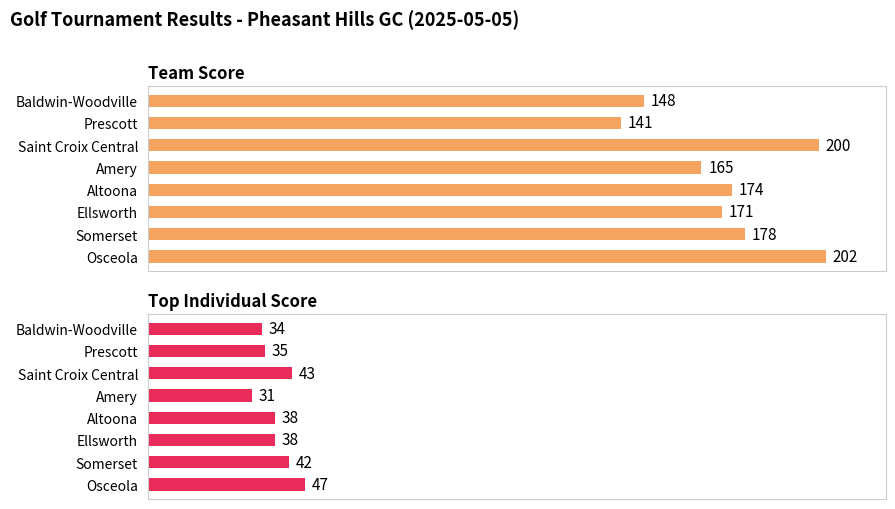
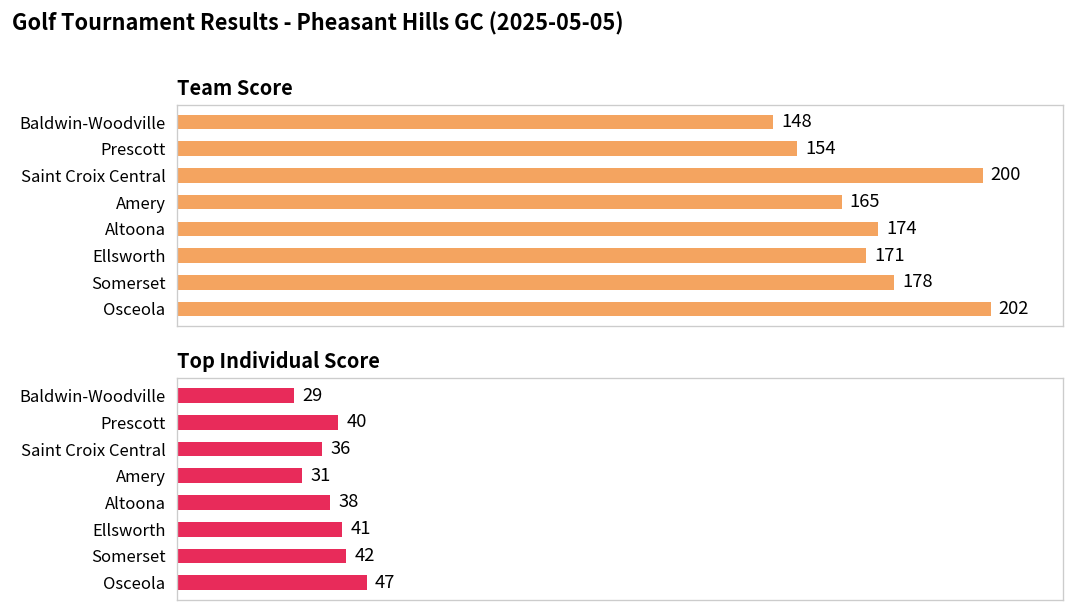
  {
    "Team Score": {
      "Baldwin-Woodville": 148,
-     "Prescott": 141,
+     "Prescott": 154,
      "Saint Croix Central": 200,
      "Amery": 165,
      "Altoona": 174,
      "Ellsworth": 171,
      "Somerset": 178,
      "Osceola": 202
    },
    "Top Individual Score": {
-     "Baldwin-Woodville": 34,
-     "Prescott": 35,
-     "Saint Croix Central": 43,
+     "Baldwin-Woodville": 29,
+     "Prescott": 40,
+     "Saint Croix Central": 36,
      "Amery": 31,
      "Altoona": 38,
-     "Ellsworth": 38,
+     "Ellsworth": 41,
      "Somerset": 42,
      "Osceola": 47
    }
  }
